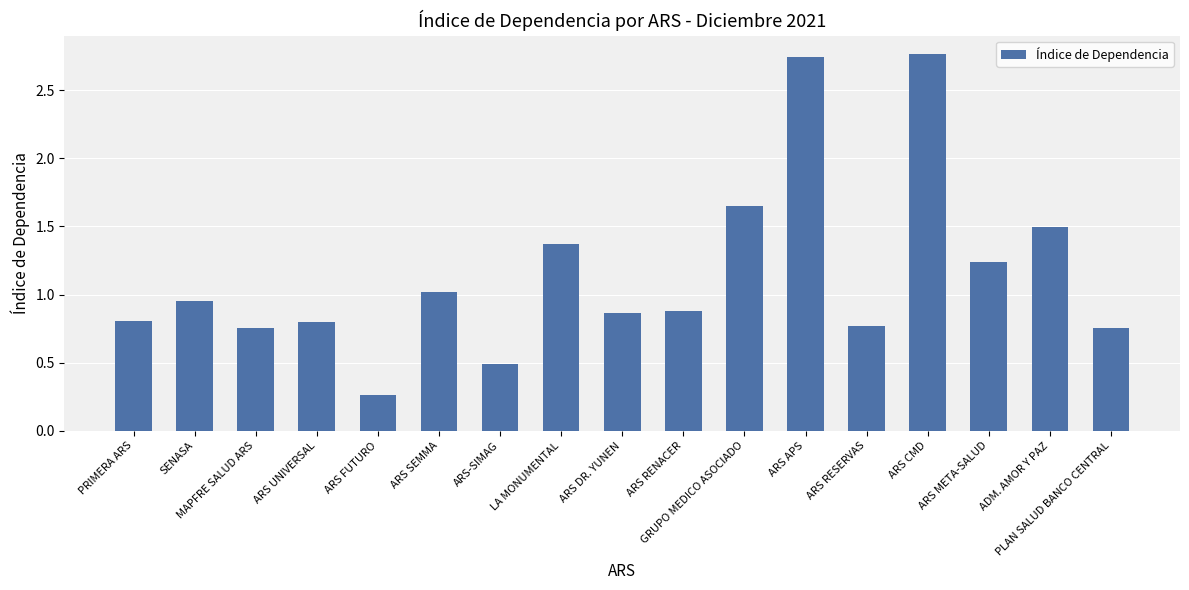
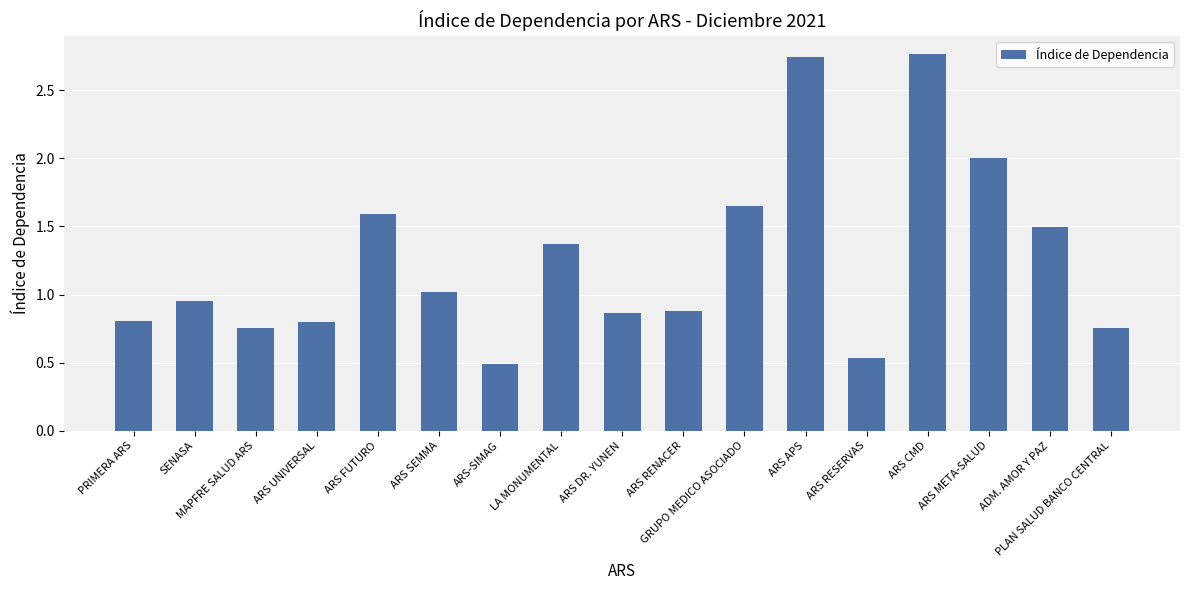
  {
    "PRIMERA ARS": 0.80,
    "SENASA": 0.95,
    "MAPFRE SALUD ARS": 0.75,
    "ARS UNIVERSAL": 0.80,
-   "ARS FUTURO": 0.26,
+   "ARS FUTURO": 1.59,
    "ARS SEMMA": 1.02,
    "ARS-SIMAG": 0.49,
    "LA MONUMENTAL": 1.37,
    "ARS DR. YUNEN": 0.87,
    "ARS RENACER": 0.88,
    "GRUPO MEDICO ASOCIADO": 1.65,
    "ARS APS": 2.75,
-   "ARS RESERVAS": 0.77,
+   "ARS RESERVAS": 0.53,
    "ARS CMD": 2.76,
-   "ARS META-SALUD": 1.24,
+   "ARS META-SALUD": 2.00,
    "ADM. AMOR Y PAZ": 1.50,
    "PLAN SALUD BANCO CENTRAL": 0.76
  }
